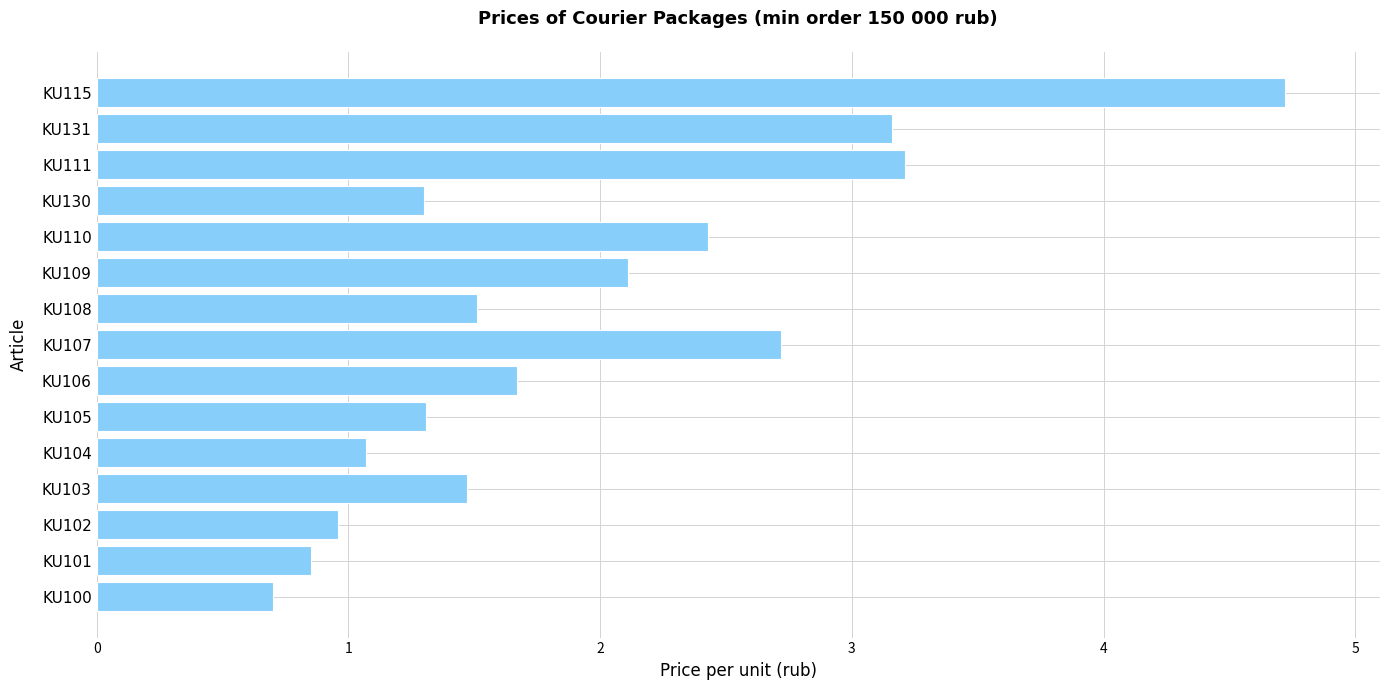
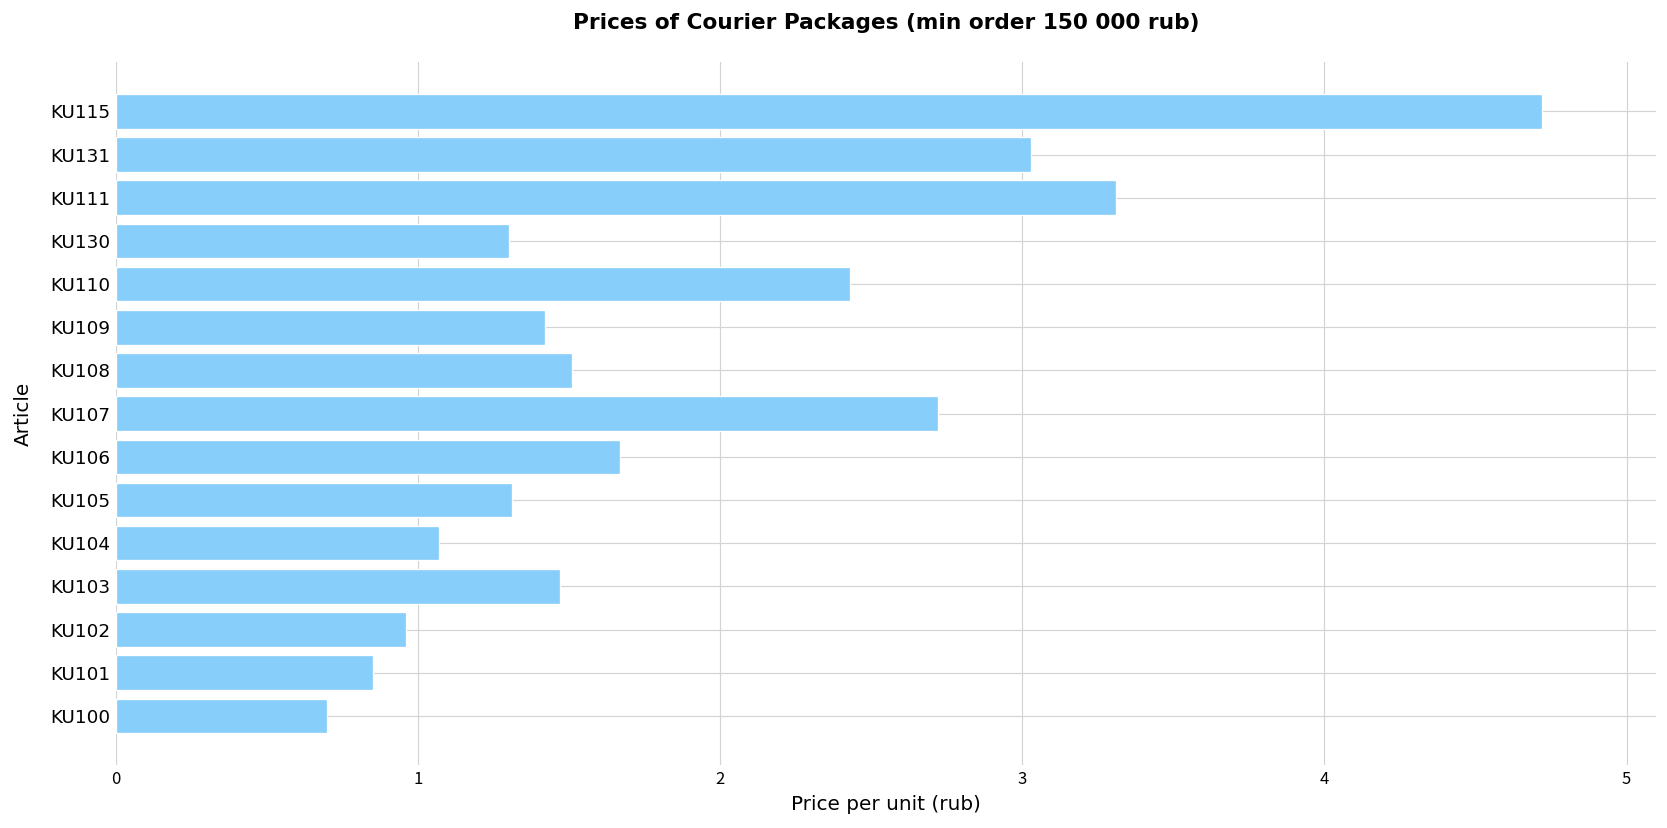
  {
    "KU115": 4.72,
-   "KU131": 3.16,
-   "KU111": 3.21,
+   "KU131": 3.03,
+   "KU111": 3.31,
    "KU130": 1.30,
    "KU110": 2.43,
-   "KU109": 2.11,
+   "KU109": 1.42,
    "KU108": 1.51,
    "KU107": 2.72,
    "KU106": 1.67,
    "KU105": 1.31,
    "KU104": 1.07,
    "KU103": 1.47,
    "KU102": 0.96,
    "KU101": 0.85,
    "KU100": 0.70
  }
